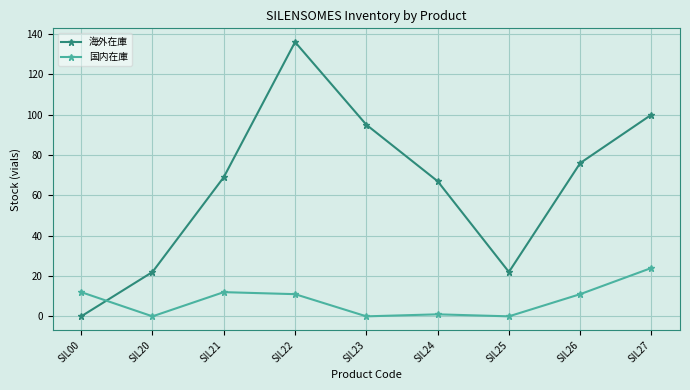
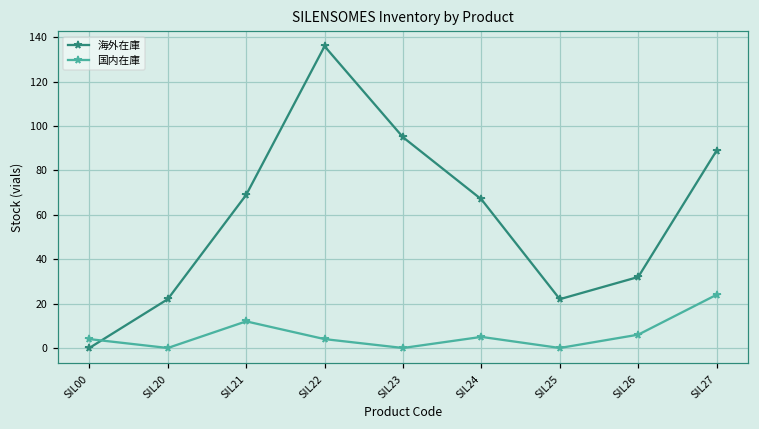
  {
    "海外在庫": {
      "SIL00": 0,
      "SIL20": 22,
      "SIL21": 69,
      "SIL22": 136,
      "SIL23": 95,
      "SIL24": 67,
      "SIL25": 22,
-     "SIL26": 76,
-     "SIL27": 100
+     "SIL26": 32,
+     "SIL27": 89
    },
    "国内在庫": {
-     "SIL00": 12,
+     "SIL00": 4,
      "SIL20": 0,
      "SIL21": 12,
-     "SIL22": 11,
+     "SIL22": 4,
      "SIL23": 0,
-     "SIL24": 1,
+     "SIL24": 5,
      "SIL25": 0,
-     "SIL26": 11,
+     "SIL26": 6,
      "SIL27": 24
    }
  }
